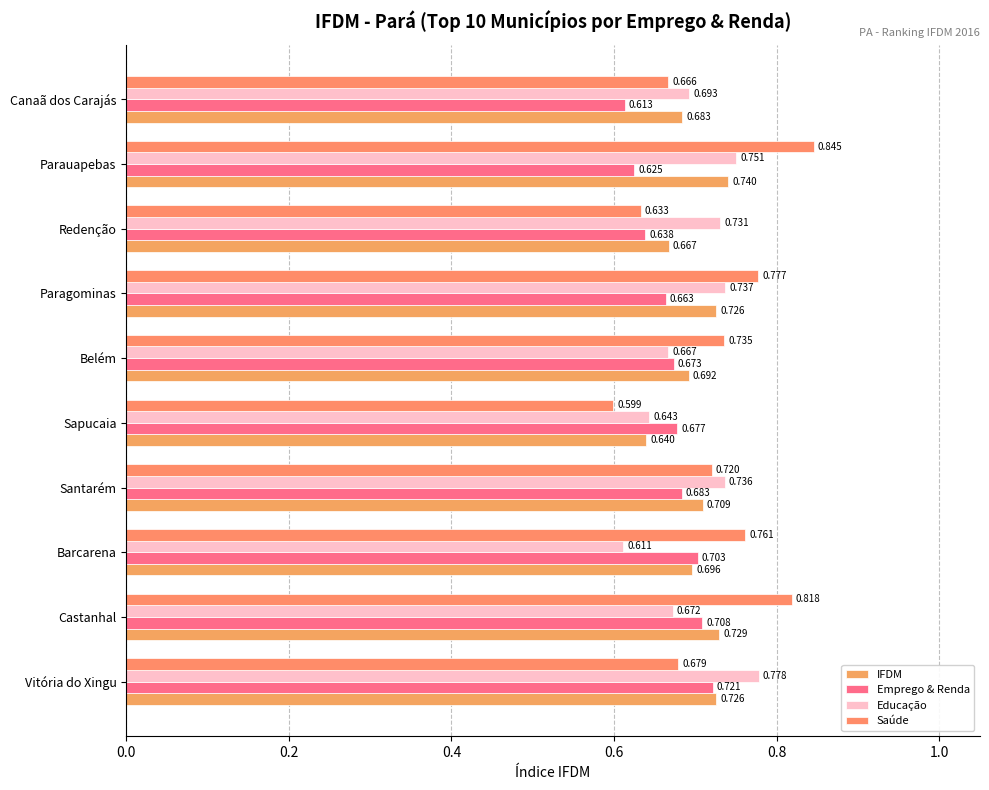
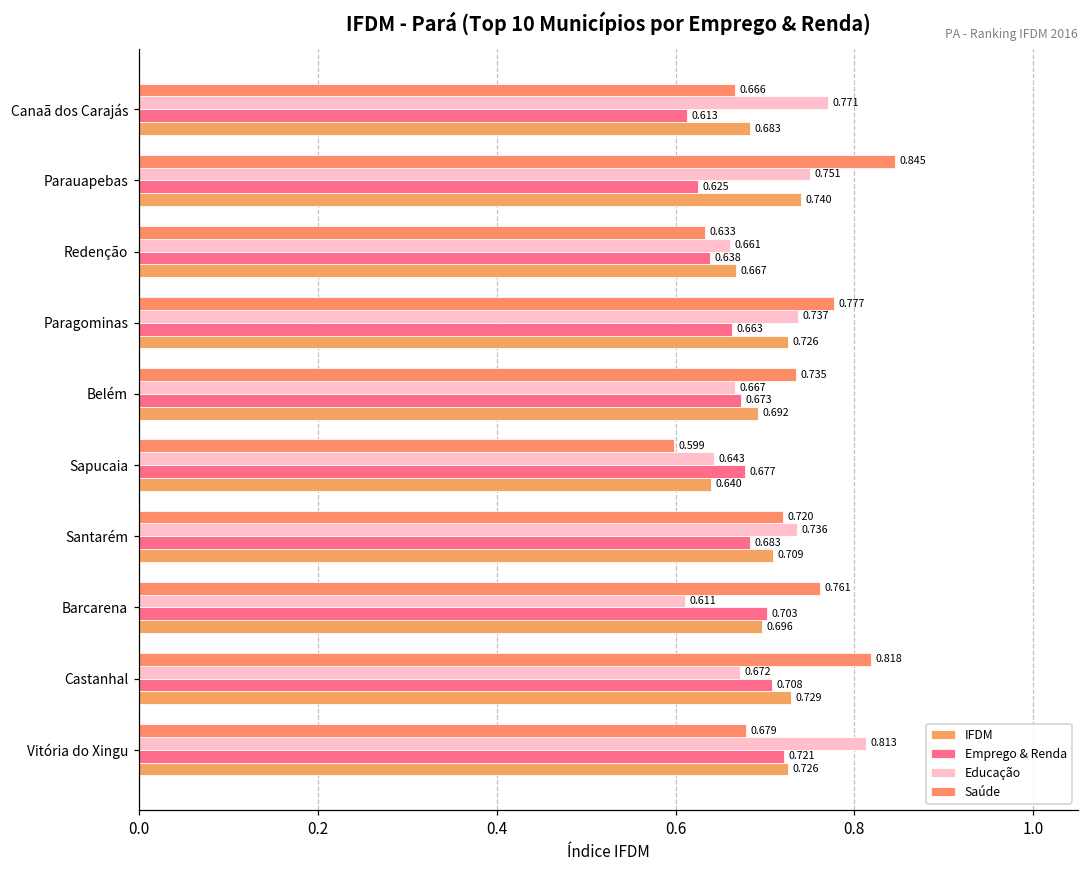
  {
    "Educação": {
-     "Canaã dos Carajás": 0.693,
+     "Canaã dos Carajás": 0.771,
      "Parauapebas": 0.751,
-     "Redenção": 0.731,
+     "Redenção": 0.661,
      "Paragominas": 0.737,
      "Belém": 0.667,
      "Sapucaia": 0.643,
      "Santarém": 0.736,
      "Barcarena": 0.611,
      "Castanhal": 0.672,
-     "Vitória do Xingu": 0.778
+     "Vitória do Xingu": 0.813
    }
  }
